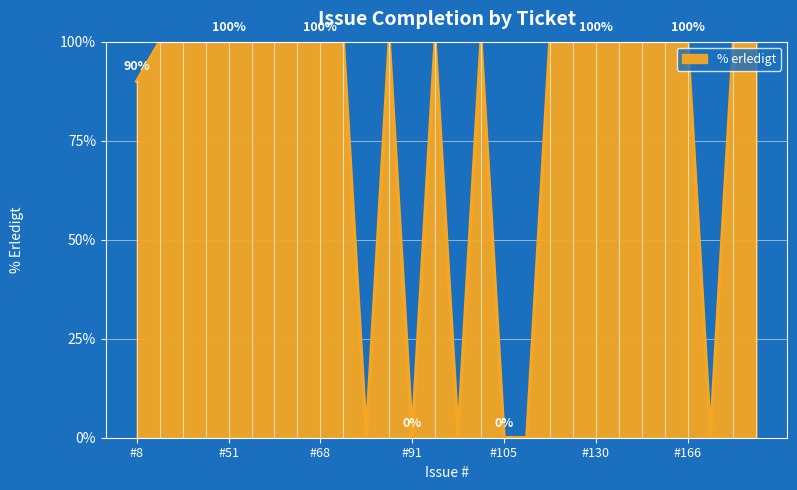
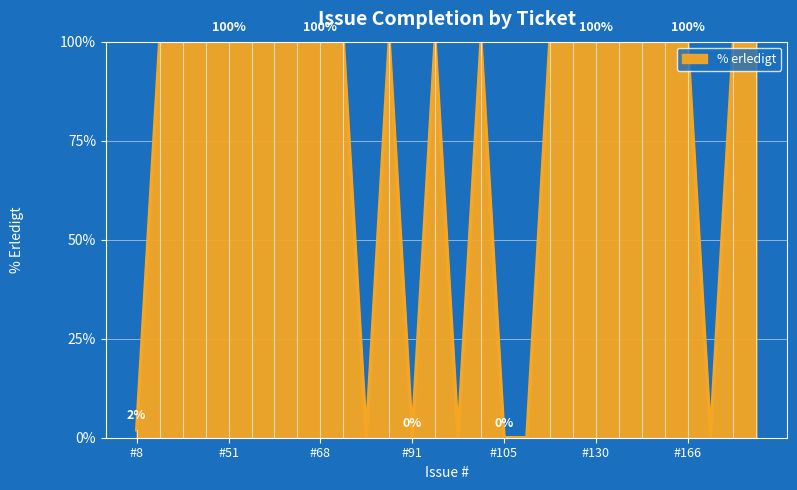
  {
-   "#8": "90%",
+   "#8": "2%",
    "#51": "100%",
    "#68": "100%",
    "#91": "0%",
    "#105": "0%",
    "#130": "100%",
    "#166": "100%"
  }
